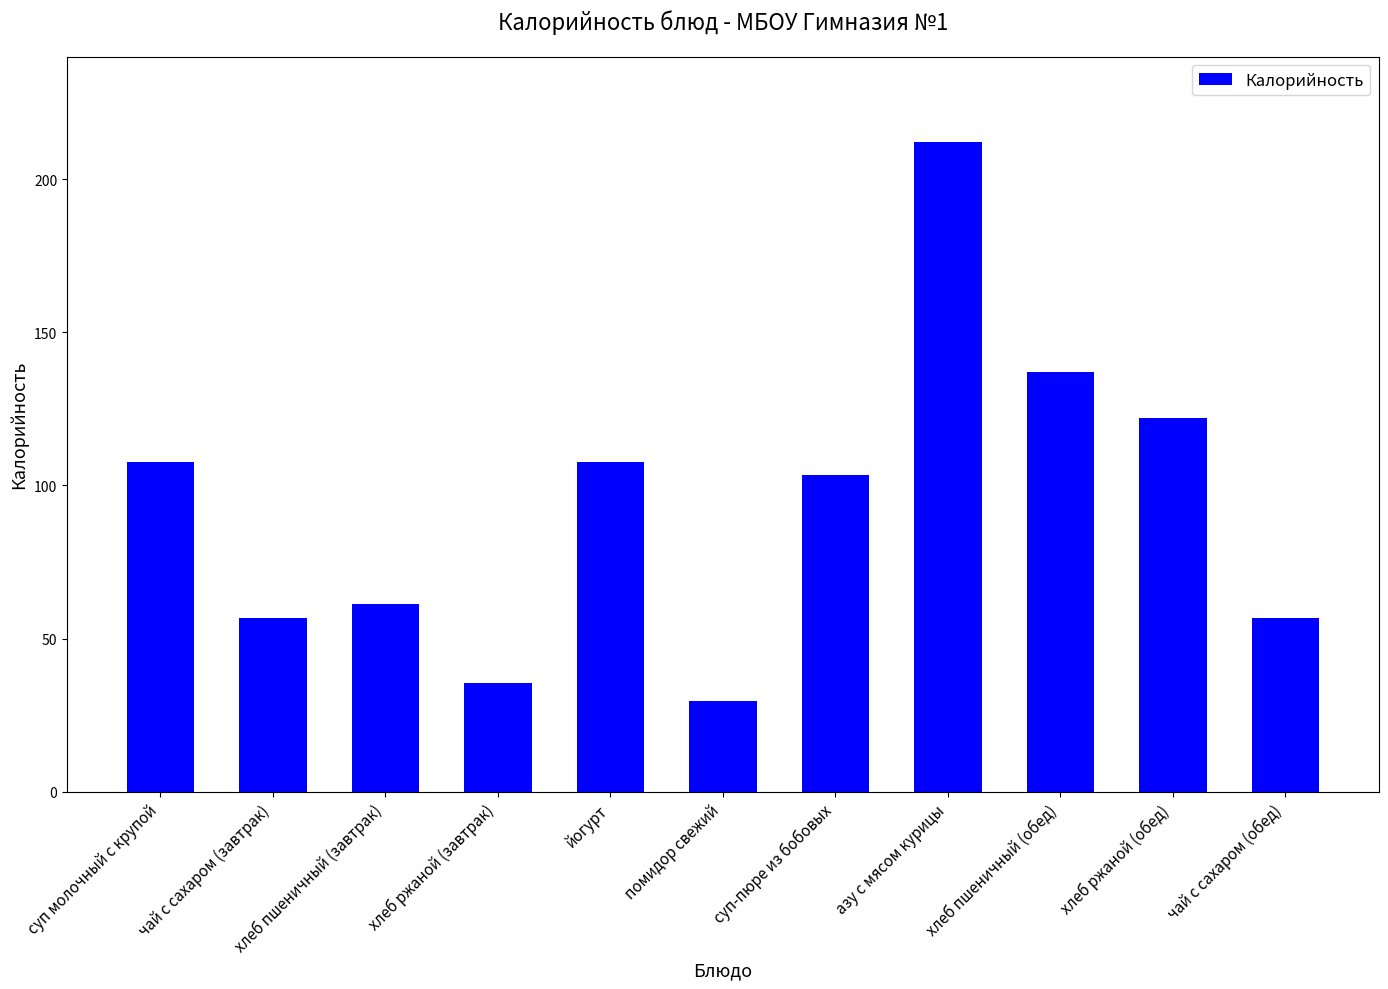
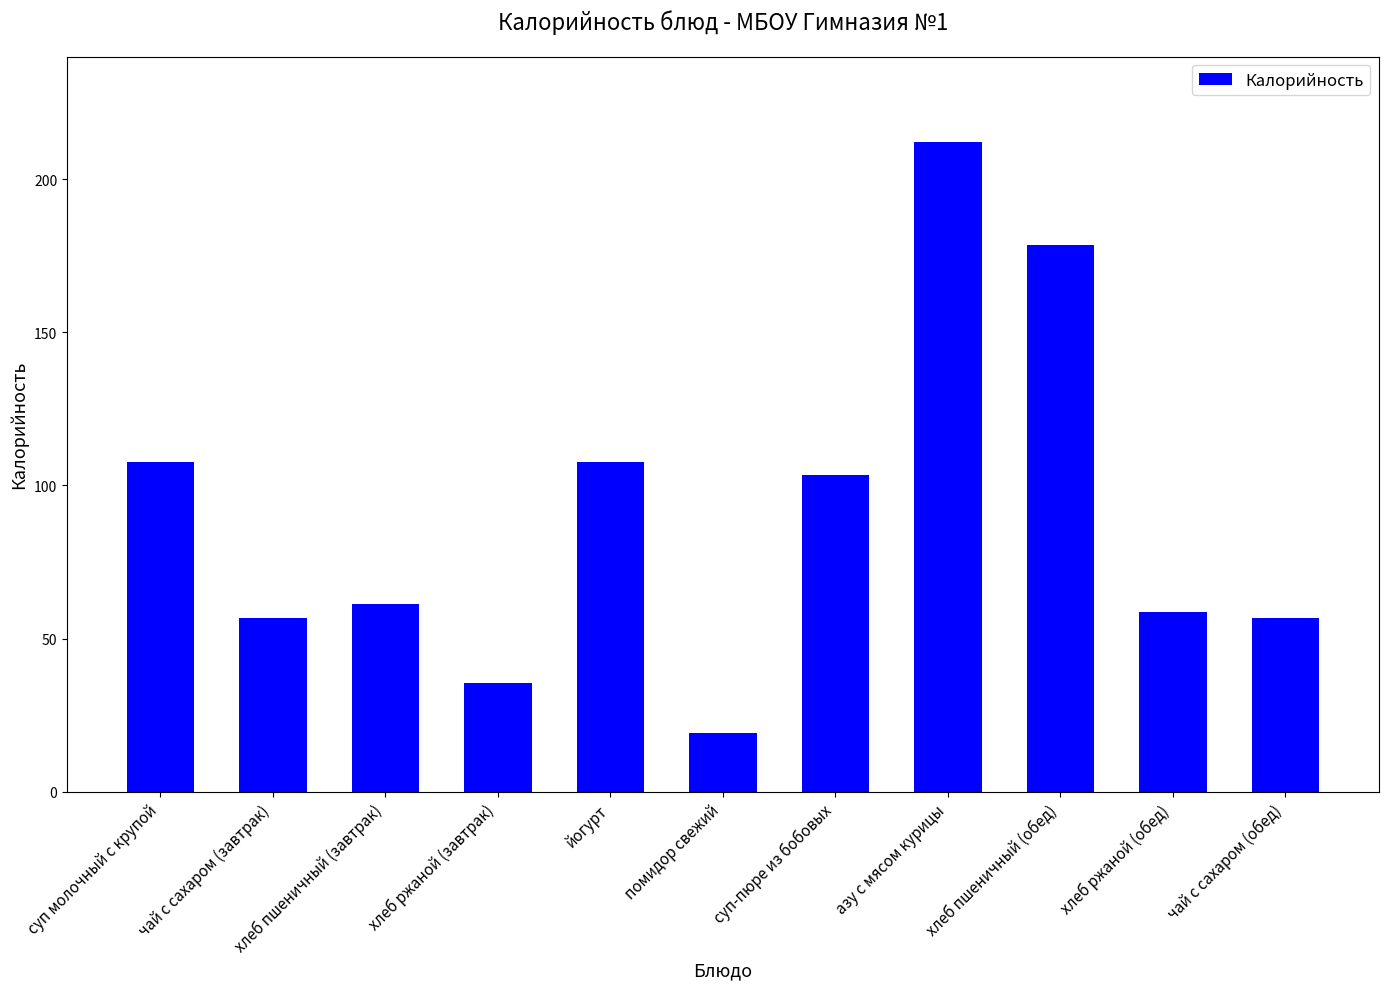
  {
    "суп молочный с крупой": 108,
    "чай с сахаром (завтрак)": 57,
    "хлеб пшеничный (завтрак)": 61,
    "хлеб ржаной (завтрак)": 36,
    "йогурт": 108,
-   "помидор свежий": 30,
+   "помидор свежий": 19,
    "суп-пюре из бобовых": 103,
    "азу с мясом курицы": 212,
-   "хлеб пшеничный (обед)": 137,
-   "хлеб ржаной (обед)": 122,
+   "хлеб пшеничный (обед)": 178,
+   "хлеб ржаной (обед)": 59,
    "чай с сахаром (обед)": 57
  }
